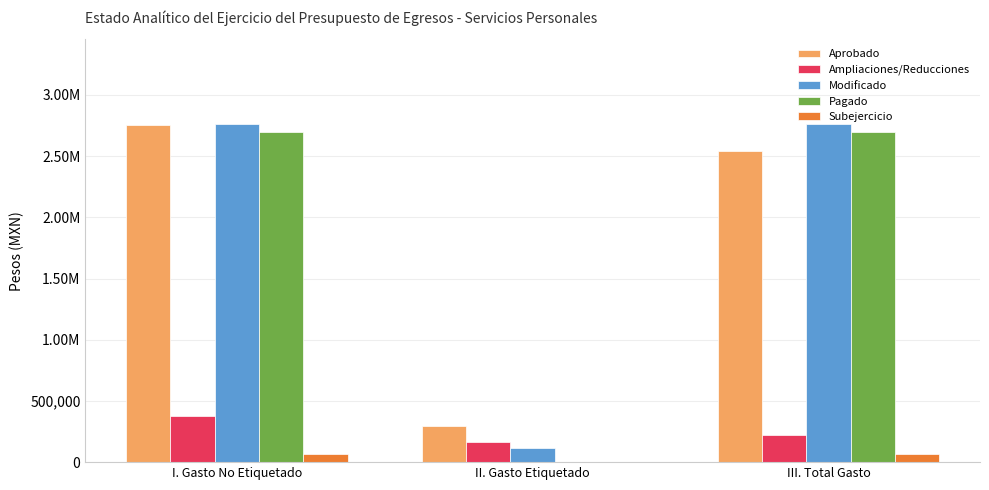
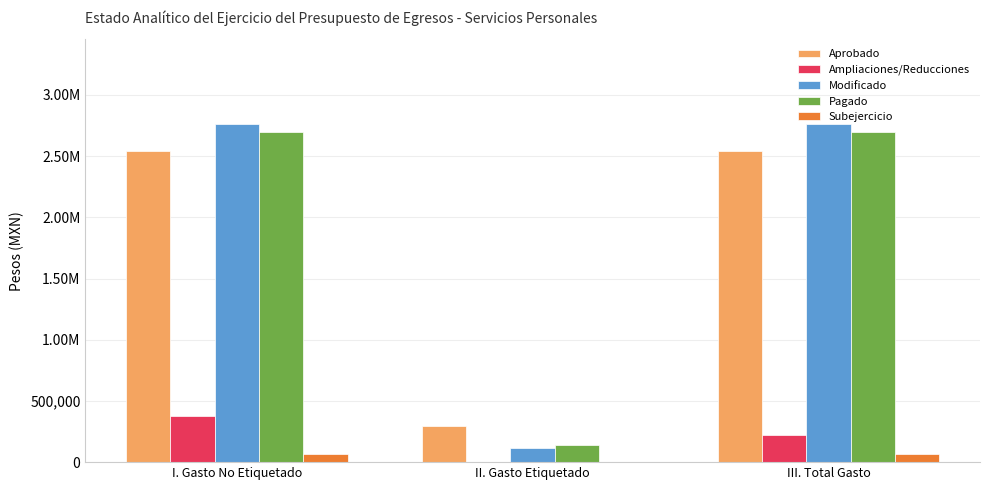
  {
    "Aprobado": {
-     "I. Gasto No Etiquetado": "2,750,000",
+     "I. Gasto No Etiquetado": "2,540,000",
      "II. Gasto Etiquetado": "300,000",
      "III. Total Gasto": "2,540,000"
    },
    "Ampliaciones/Reducciones": {
      "I. Gasto No Etiquetado": "380,000",
-     "II. Gasto Etiquetado": "160,000",
+     "II. Gasto Etiquetado": "0",
      "III. Total Gasto": "220,000"
    },
    "Modificado": {
      "I. Gasto No Etiquetado": "2,760,000",
      "II. Gasto Etiquetado": "110,000",
      "III. Total Gasto": "2,760,000"
    },
    "Pagado": {
      "I. Gasto No Etiquetado": "2,690,000",
-     "II. Gasto Etiquetado": "0",
+     "II. Gasto Etiquetado": "140,000",
      "III. Total Gasto": "2,690,000"
    },
    "Subejercicio": {
      "I. Gasto No Etiquetado": "70,000",
      "II. Gasto Etiquetado": "0",
      "III. Total Gasto": "70,000"
    }
  }
